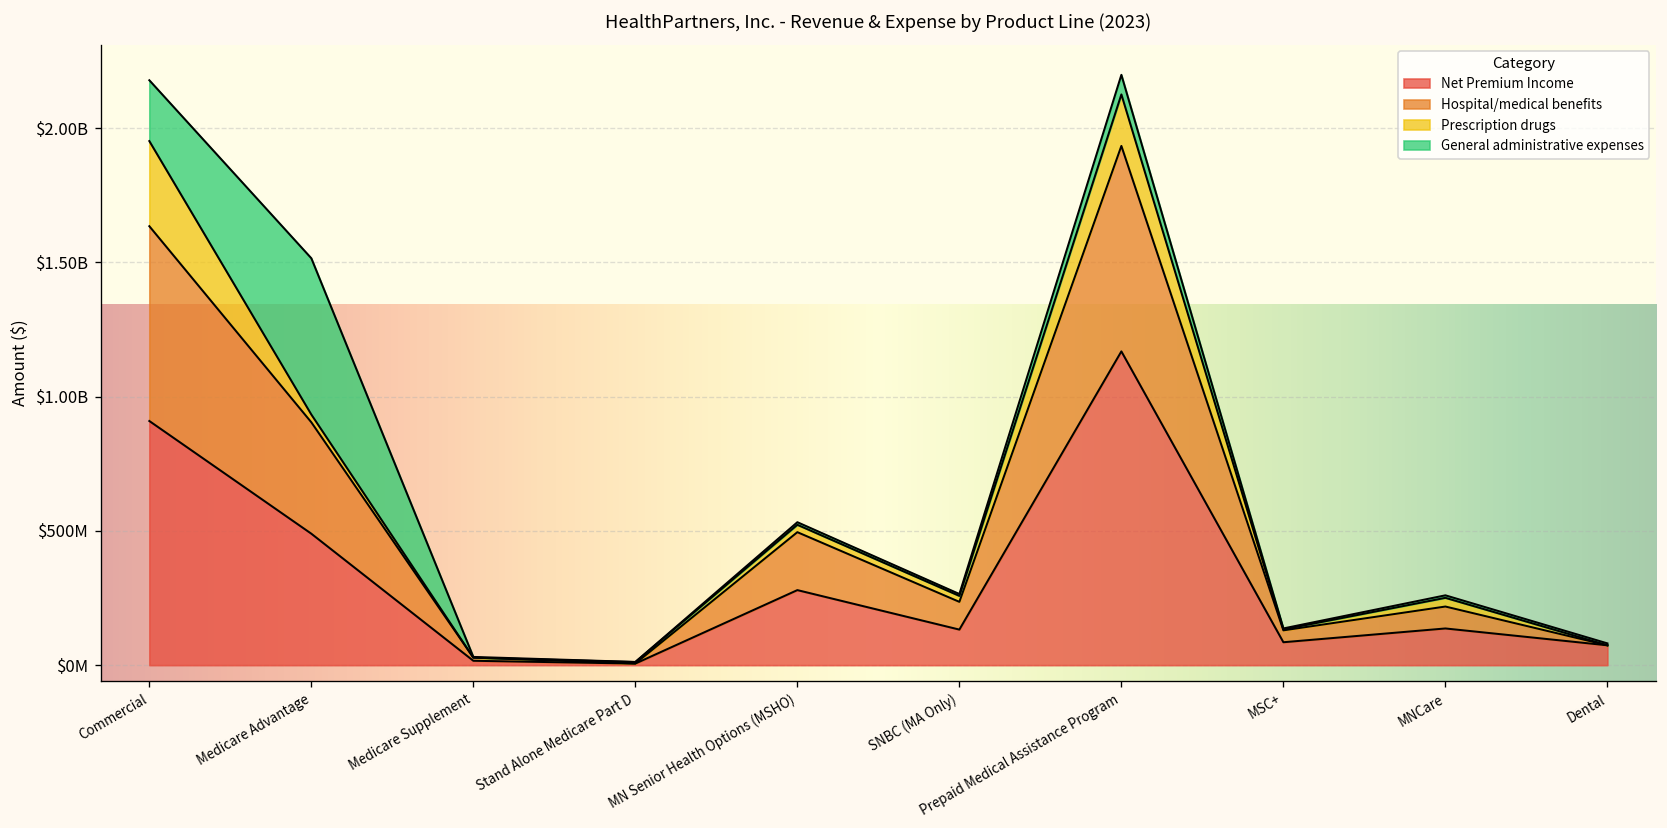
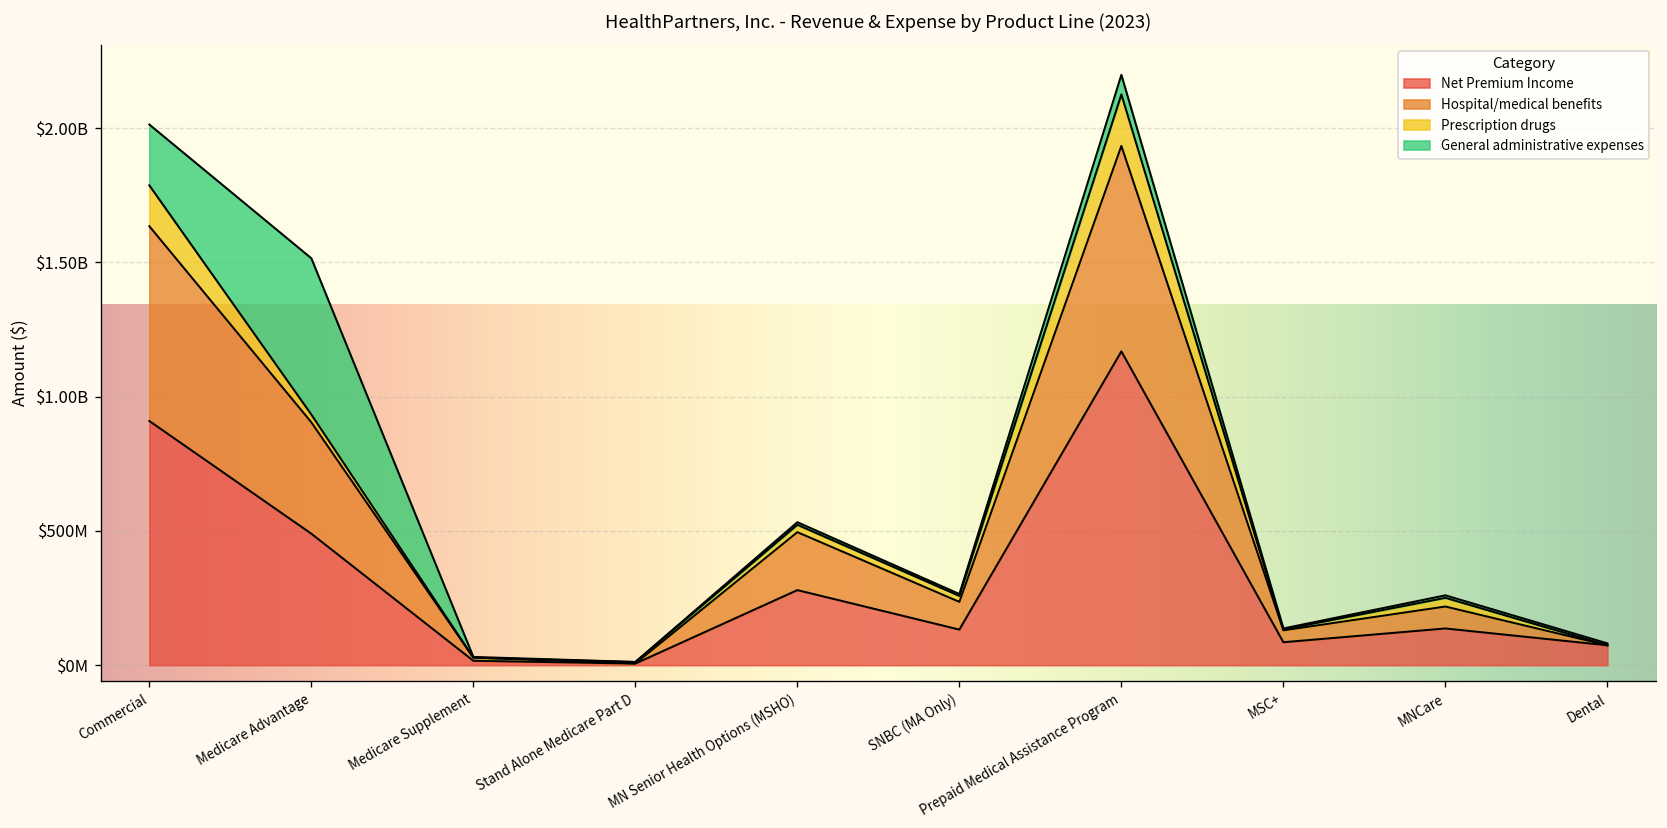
  {
    "Prescription drugs": {
-     "Commercial": "$320000000",
+     "Commercial": "$150000000",
      "Medicare Advantage": "$30000000",
      "Prepaid Medical Assistance Program": "$190000000"
    },
    "General administrative expenses": {
      "Commercial": "$230000000",
      "Medicare Advantage": "$580000000",
      "Prepaid Medical Assistance Program": "$70000000"
    }
  }
